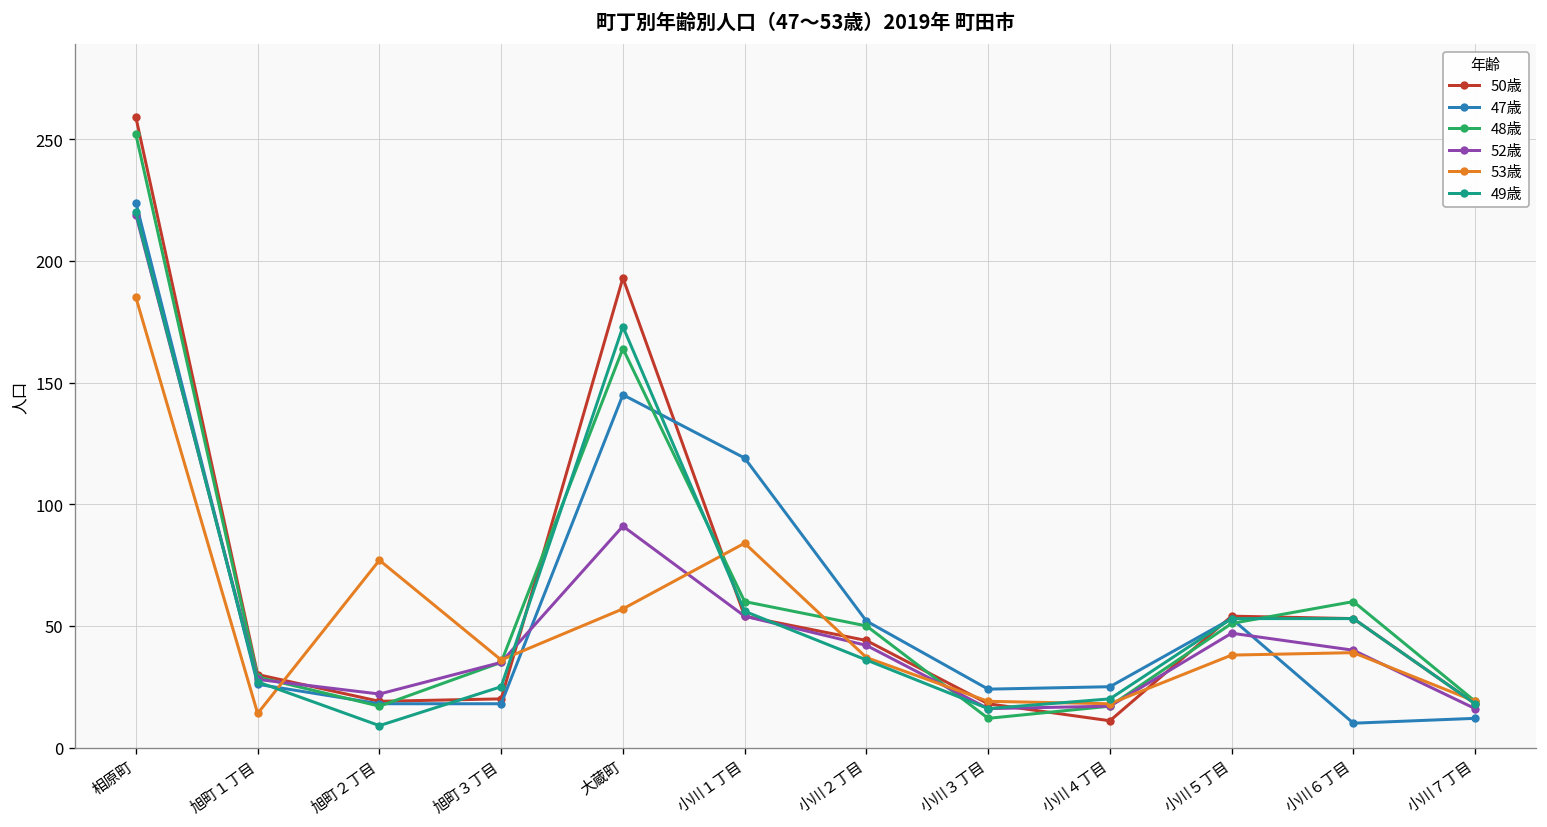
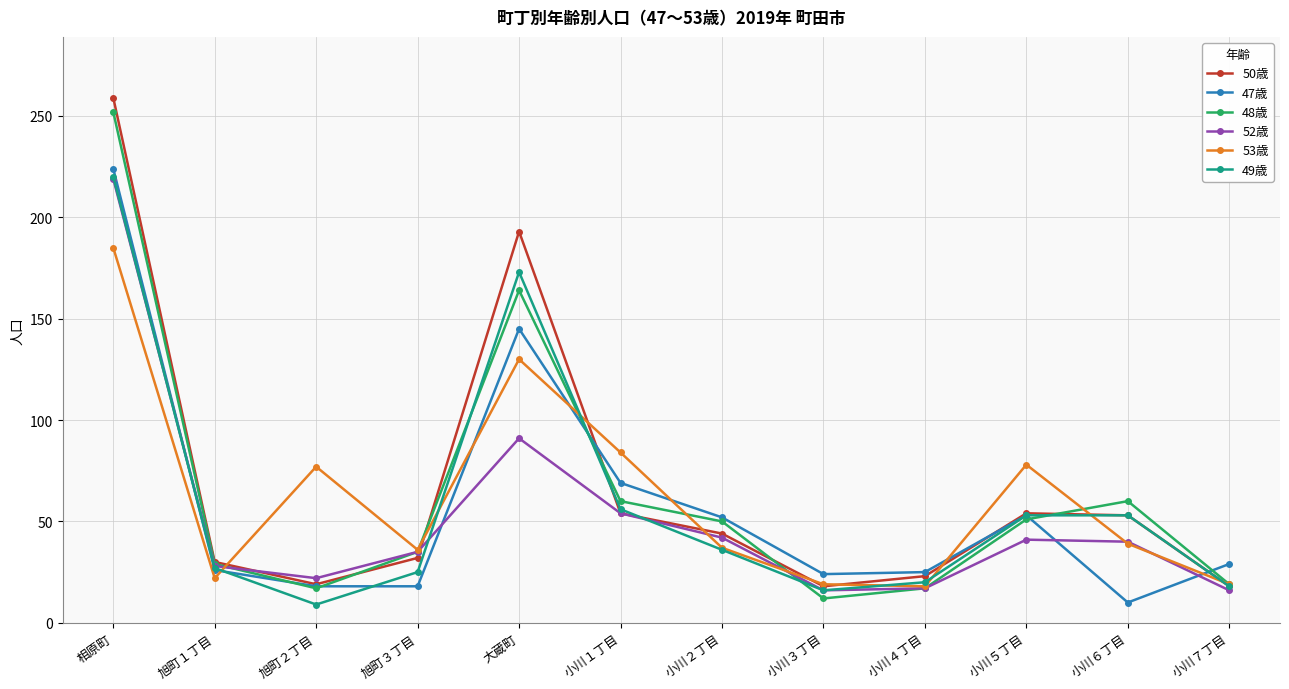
  {
    "50歳": {
      "相原町": 259,
-     "旭町３丁目": 20,
+     "旭町３丁目": 32,
      "大蔵町": 193,
      "小川２丁目": 44,
-     "小川４丁目": 11
+     "小川４丁目": 23
    },
    "47歳": {
      "相原町": 224,
      "旭町３丁目": 18,
      "大蔵町": 145,
-     "小川１丁目": 119,
+     "小川１丁目": 69,
      "小川２丁目": 52,
      "小川３丁目": 24,
      "小川４丁目": 25,
      "小川６丁目": 10,
-     "小川７丁目": 12
+     "小川７丁目": 29
    },
    "52歳": {
      "旭町２丁目": 22,
      "大蔵町": 91,
      "小川２丁目": 42,
-     "小川５丁目": 47,
+     "小川５丁目": 41,
      "小川７丁目": 16
    },
    "53歳": {
      "相原町": 185,
-     "旭町１丁目": 14,
+     "旭町１丁目": 22,
      "旭町２丁目": 77,
-     "大蔵町": 57,
+     "大蔵町": 130,
      "小川１丁目": 84,
-     "小川５丁目": 38
+     "小川５丁目": 78
    }
  }
